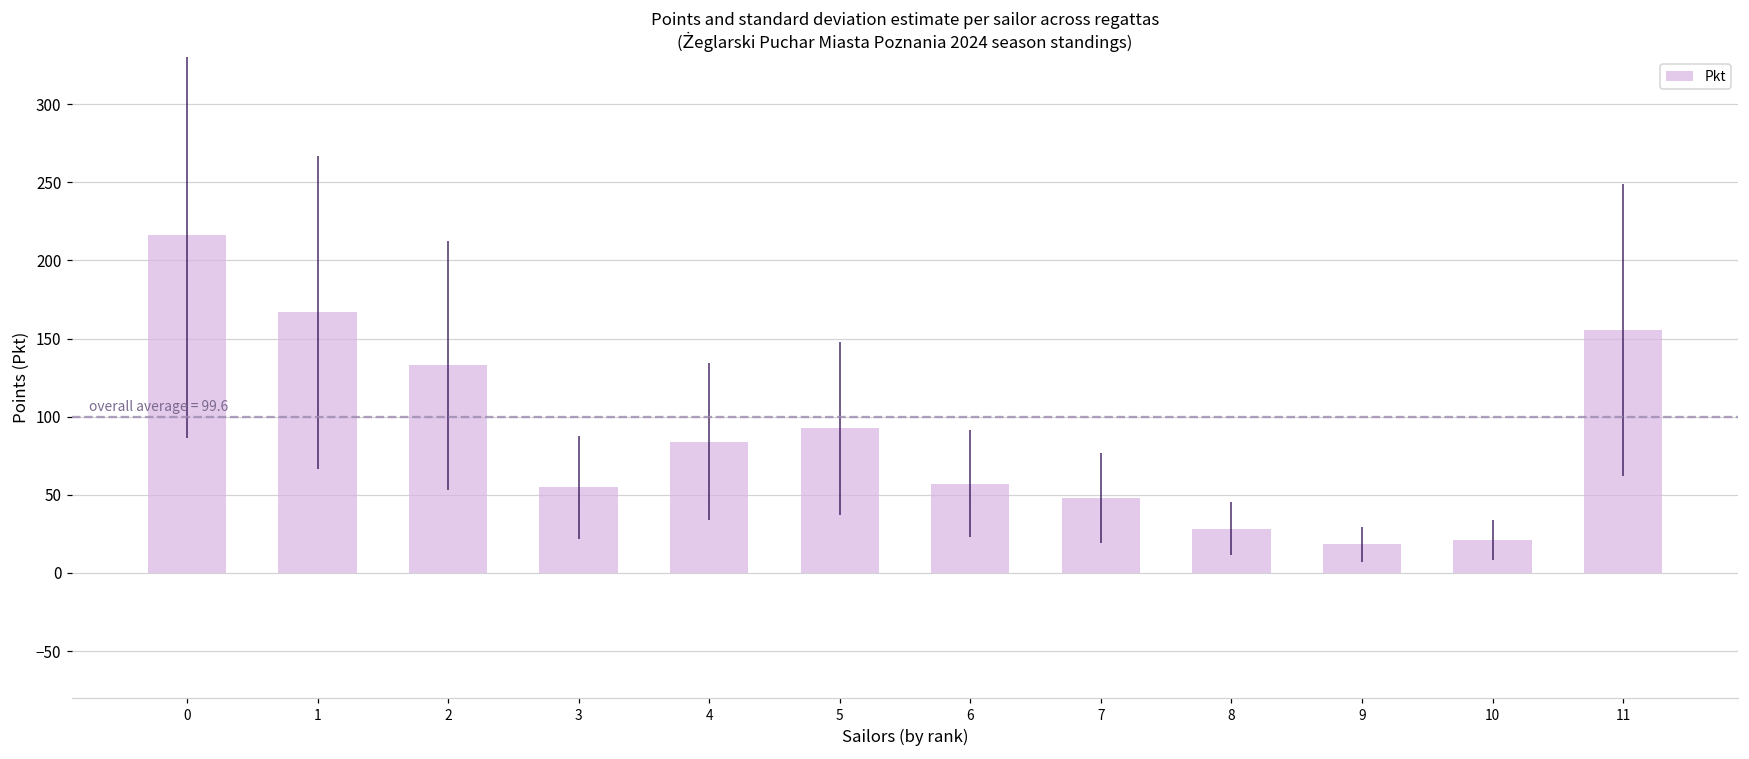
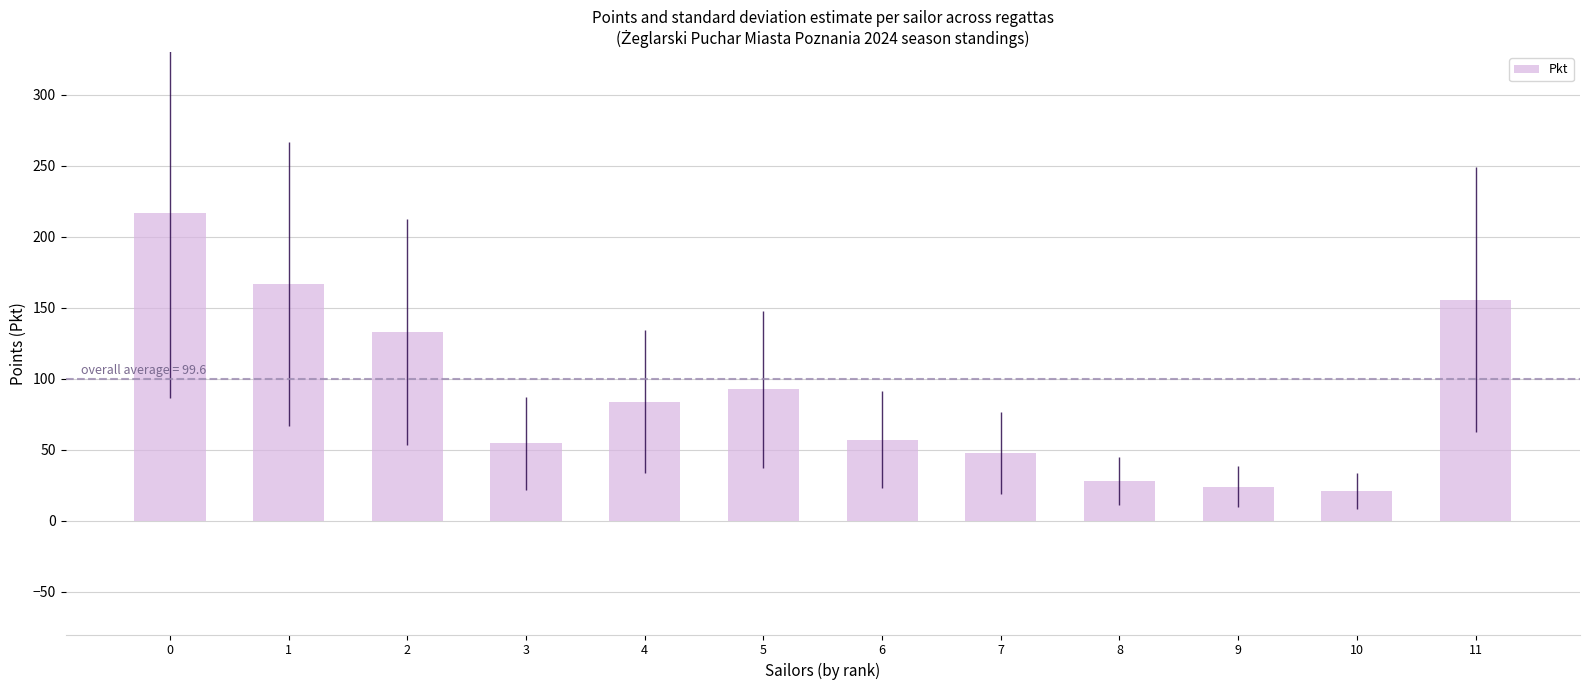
  {
    "1": 167,
    "2": 133,
    "3": 55,
    "4": 84,
    "5": 93,
    "6": 57,
    "7": 48,
    "8": 28,
-   "9": 18,
+   "9": 24,
    "10": 21,
    "11": 156
  }
